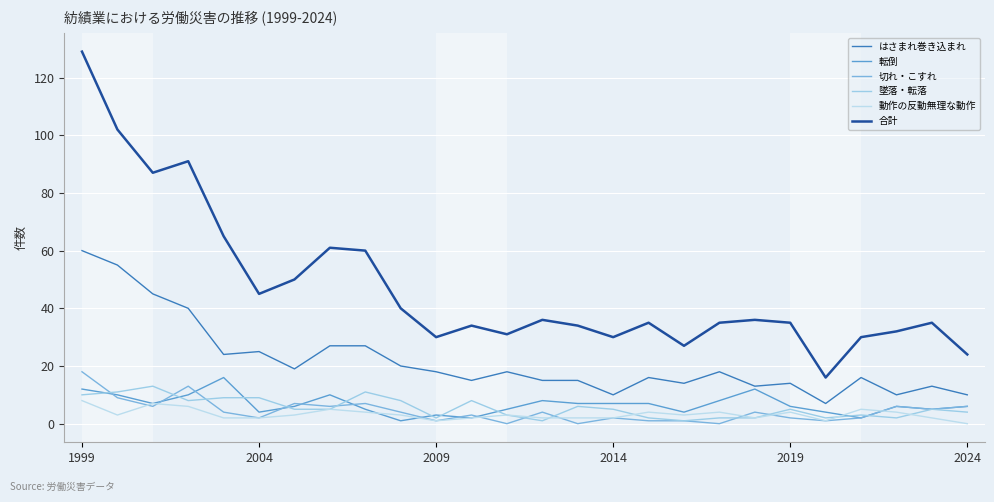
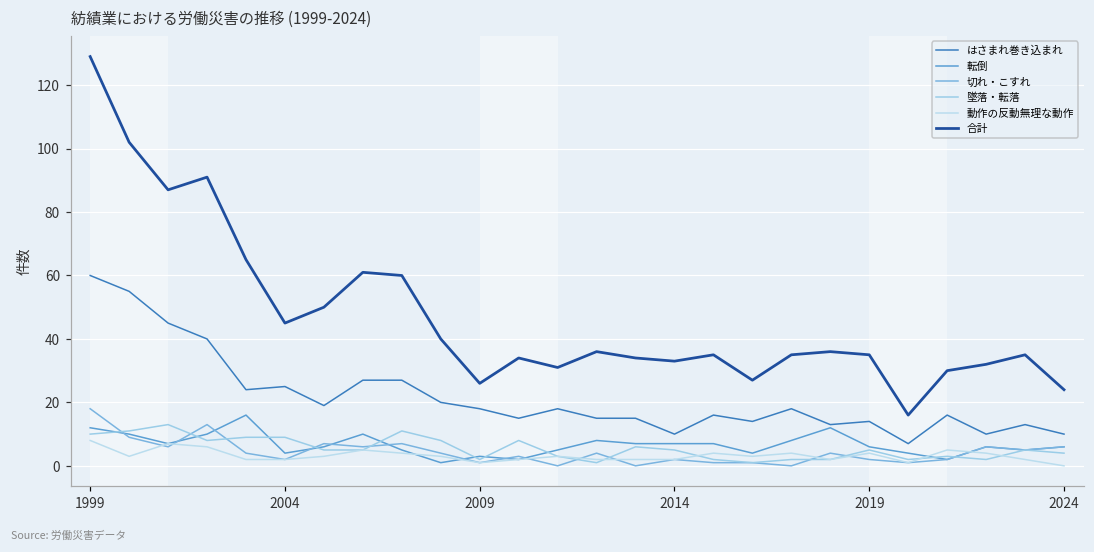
  {
    "合計": {
      "1999": 129,
      "2004": 45,
-     "2009": 30,
-     "2014": 30,
+     "2009": 26,
+     "2014": 33,
      "2019": 35,
      "2024": 24
    }
  }
